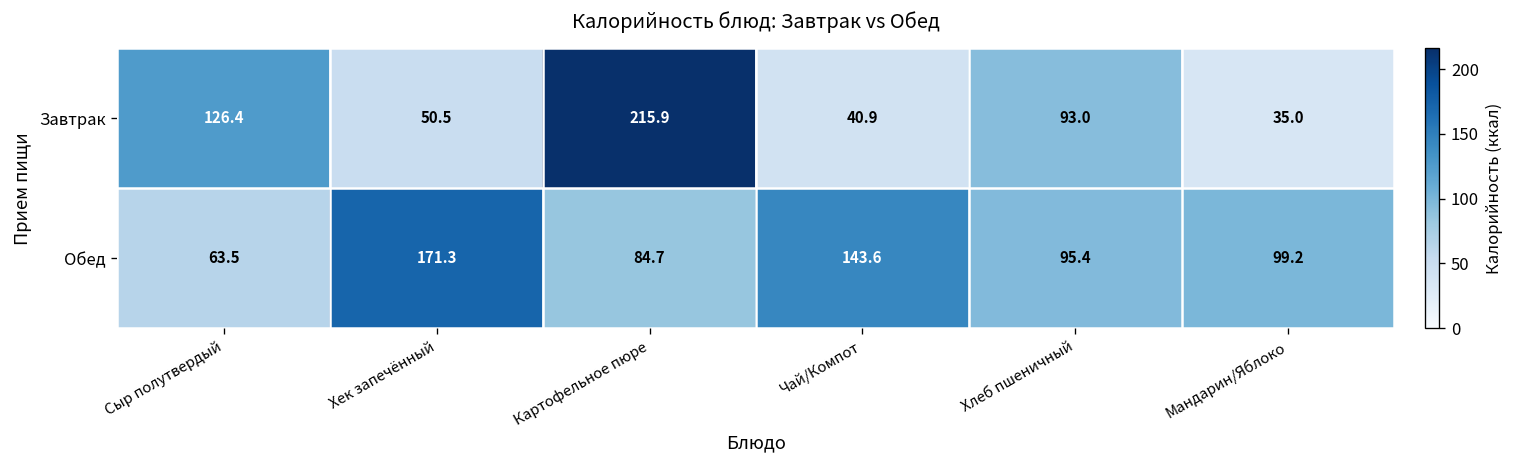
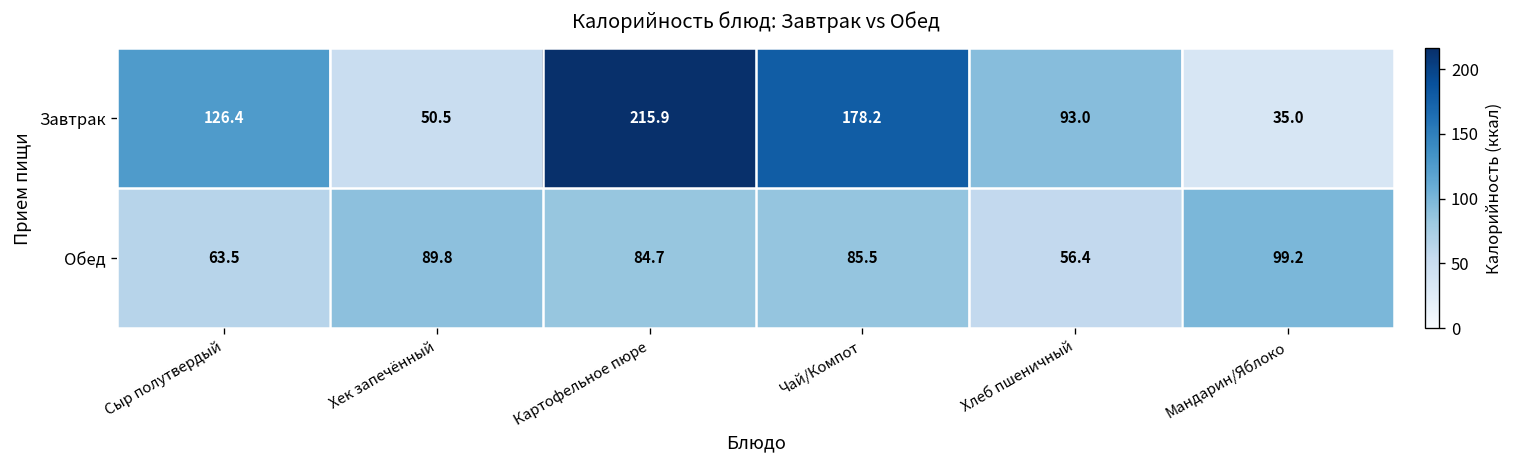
  {
    "Завтрак": {
      "Сыр полутвердый": 126.4,
      "Хек запечённый": 50.5,
      "Картофельное пюре": 215.9,
-     "Чай/Компот": 40.9,
+     "Чай/Компот": 178.2,
      "Хлеб пшеничный": 93.0,
      "Мандарин/Яблоко": 35.0
    },
    "Обед": {
      "Сыр полутвердый": 63.5,
-     "Хек запечённый": 171.3,
+     "Хек запечённый": 89.8,
      "Картофельное пюре": 84.7,
-     "Чай/Компот": 143.6,
-     "Хлеб пшеничный": 95.4,
+     "Чай/Компот": 85.5,
+     "Хлеб пшеничный": 56.4,
      "Мандарин/Яблоко": 99.2
    }
  }
